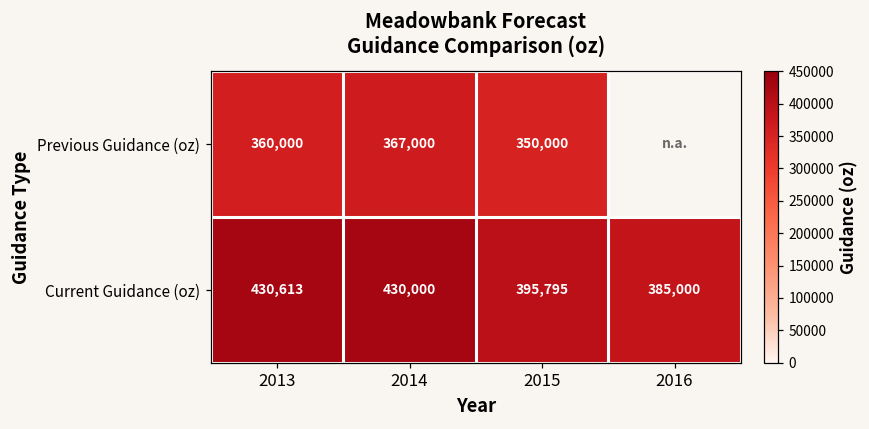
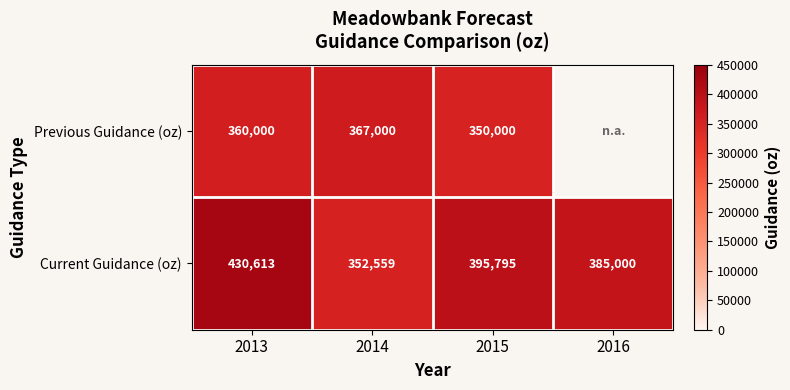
  {
    "Previous Guidance (oz)": {
      "2013": "360,000",
      "2014": "367,000",
      "2015": "350,000"
    },
    "Current Guidance (oz)": {
      "2013": "430,613",
-     "2014": "430,000",
+     "2014": "352,559",
      "2015": "395,795",
      "2016": "385,000"
    }
  }
